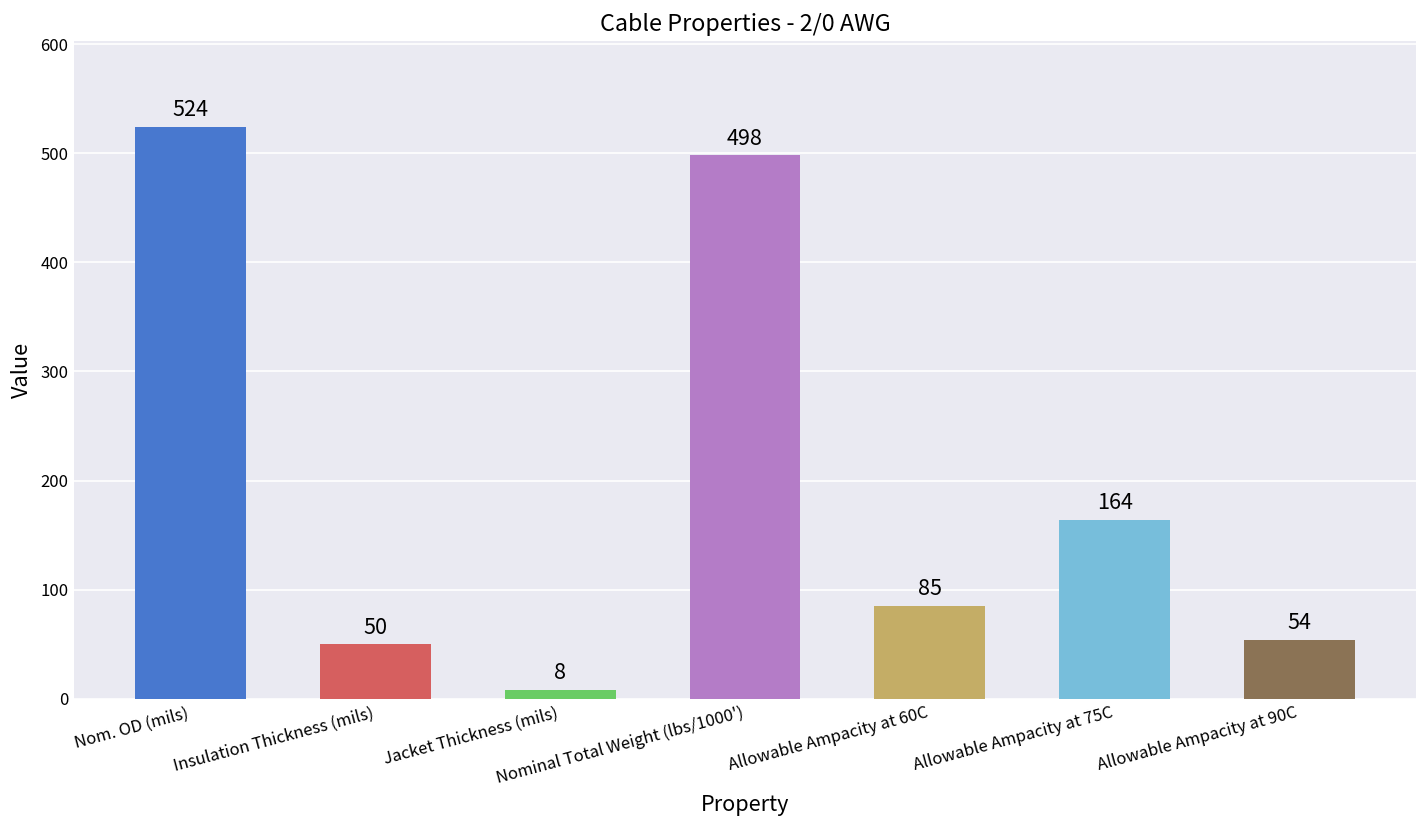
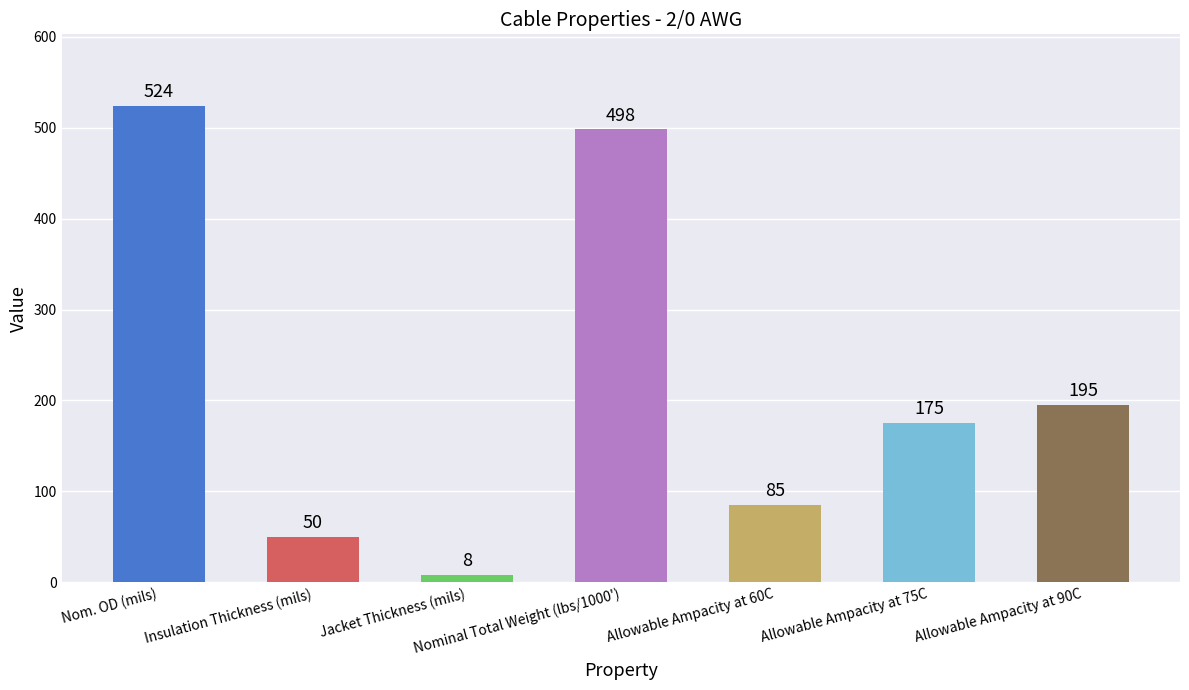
  {
    "Nom. OD (mils)": 524,
    "Insulation Thickness (mils)": 50,
    "Jacket Thickness (mils)": 8,
    "Nominal Total Weight (lbs/1000')": 498,
    "Allowable Ampacity at 60C": 85,
-   "Allowable Ampacity at 75C": 164,
-   "Allowable Ampacity at 90C": 54
+   "Allowable Ampacity at 75C": 175,
+   "Allowable Ampacity at 90C": 195
  }
